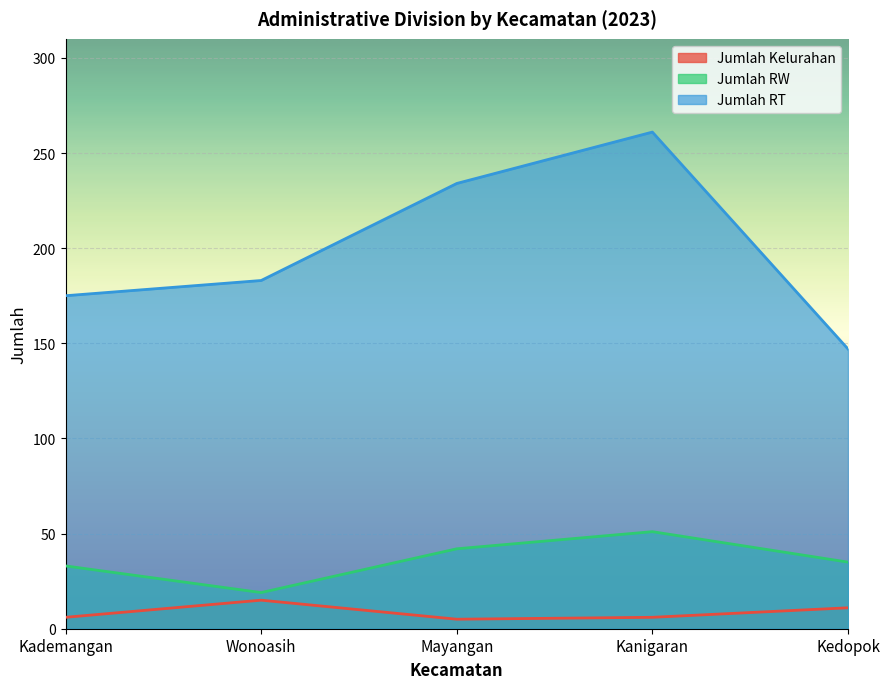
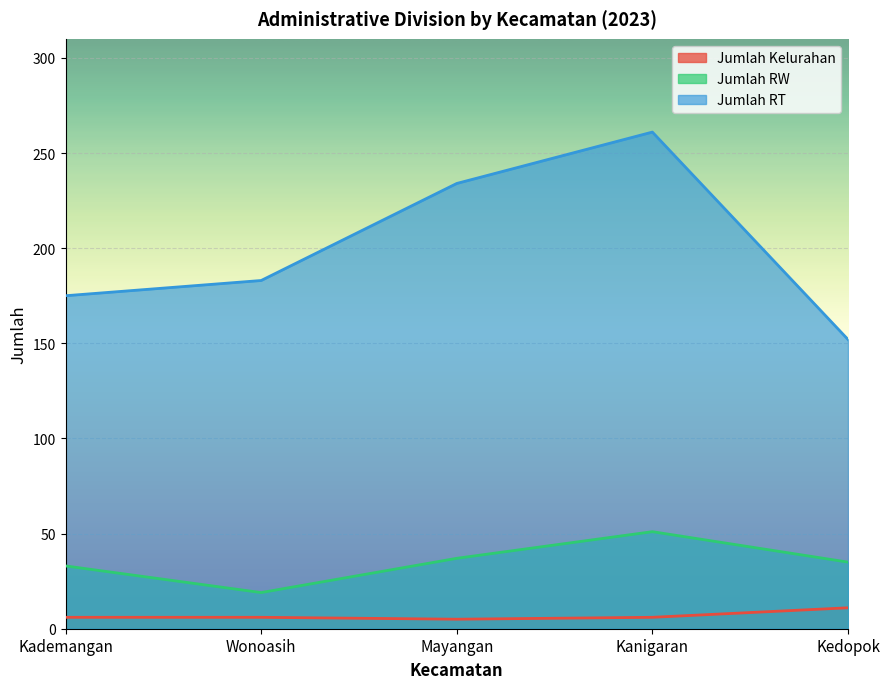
  {
    "Jumlah Kelurahan": {
      "Kademangan": 6,
-     "Wonoasih": 15,
+     "Wonoasih": 6,
      "Mayangan": 5,
      "Kanigaran": 6,
      "Kedopok": 11
    },
    "Jumlah RW": {
      "Kademangan": 33,
      "Wonoasih": 19,
-     "Mayangan": 42,
+     "Mayangan": 37,
      "Kanigaran": 51,
      "Kedopok": 35
    },
    "Jumlah RT": {
      "Kademangan": 175,
      "Wonoasih": 183,
      "Mayangan": 234,
      "Kanigaran": 261,
-     "Kedopok": 147
+     "Kedopok": 152
    }
  }
